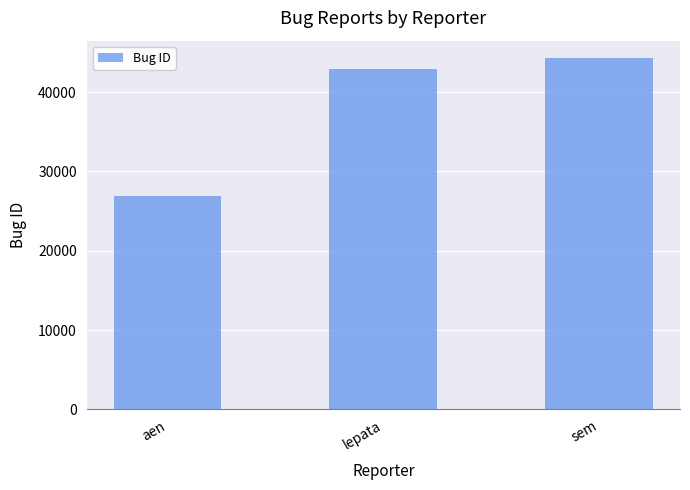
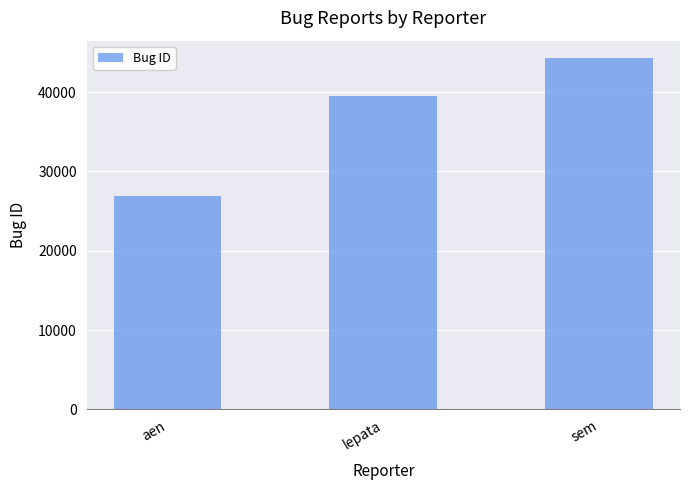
  {
    "aen": 27000,
-   "lepata": 43000,
+   "lepata": 40000,
    "sem": 44000
  }
